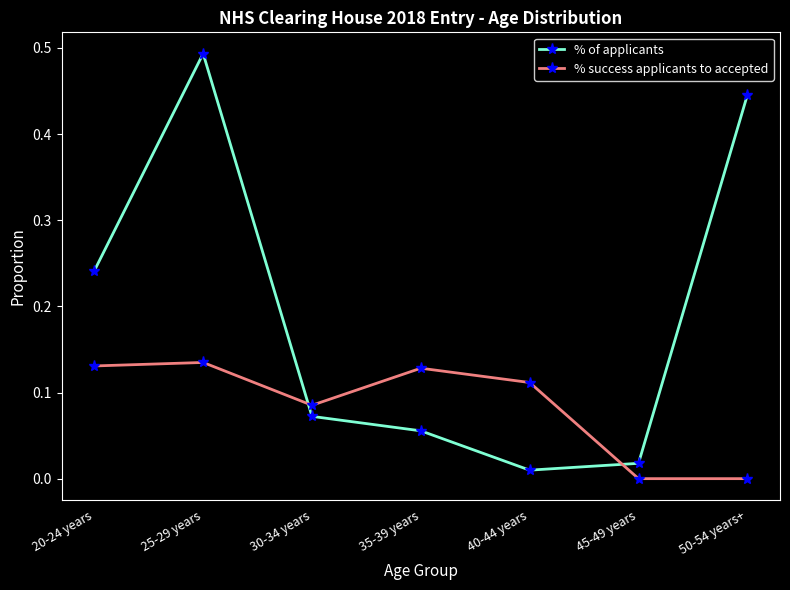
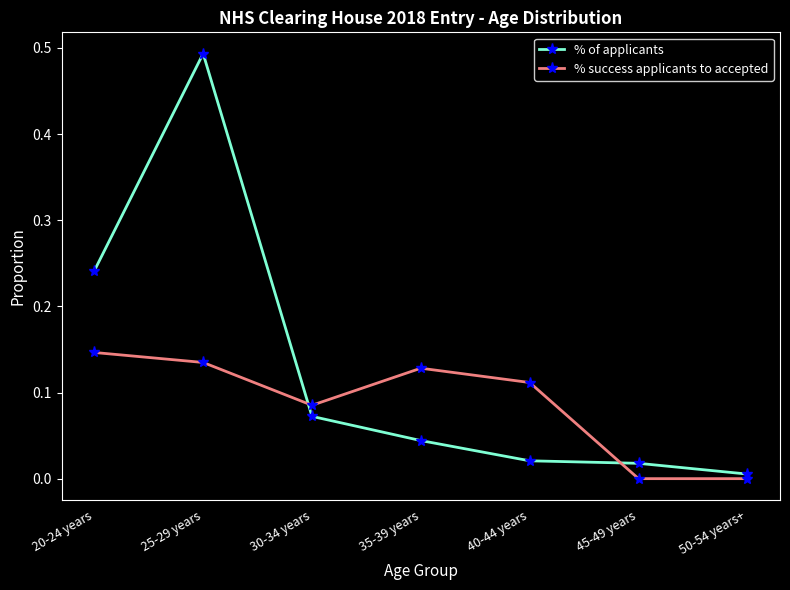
  {
    "% of applicants": {
      "20-24 years": 0.24,
      "25-29 years": 0.49,
      "30-34 years": 0.07,
-     "35-39 years": 0.06,
-     "40-44 years": 0.01,
+     "35-39 years": 0.04,
+     "40-44 years": 0.02,
      "45-49 years": 0.02,
-     "50-54 years+": 0.45
+     "50-54 years+": 0.01
    },
    "% success applicants to accepted": {
-     "20-24 years": 0.13,
+     "20-24 years": 0.15,
      "25-29 years": 0.13,
      "30-34 years": 0.09,
      "35-39 years": 0.13,
      "40-44 years": 0.11,
      "45-49 years": 0.00,
      "50-54 years+": 0.00
    }
  }
